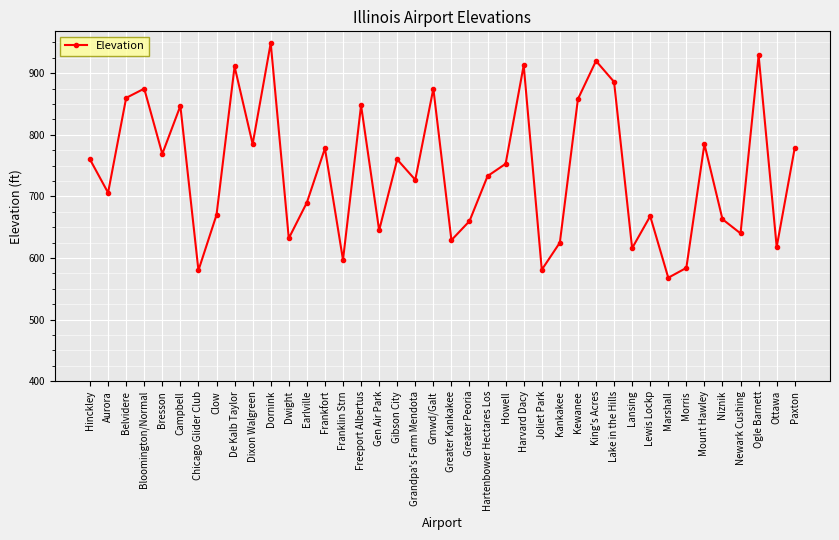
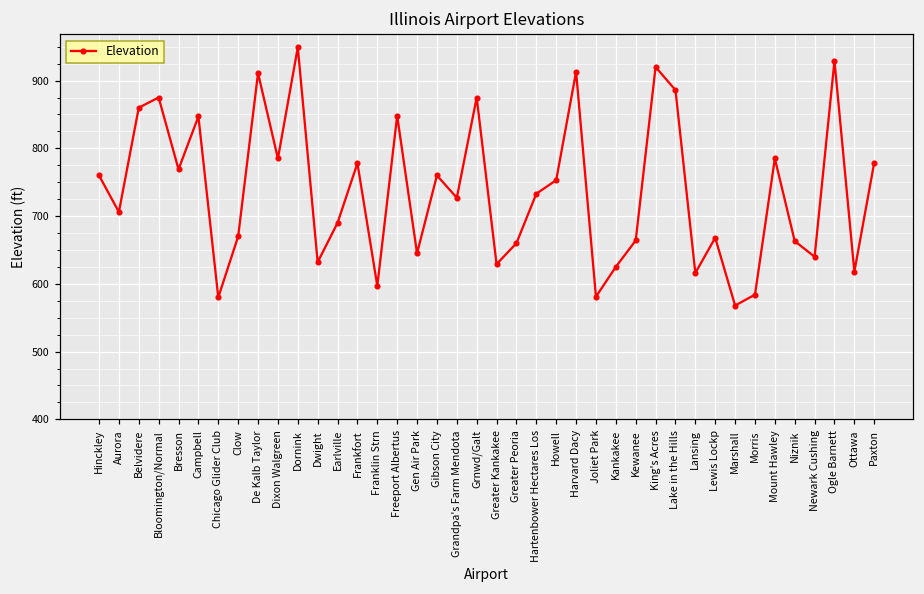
  {
    "Hinckley": 760,
    "Aurora": 710,
    "Belvidere": 860,
    "Bloomington/Normal": 880,
    "Bresson": 770,
    "Campbell": 850,
    "Chicago Glider Club": 580,
    "Clow": 670,
    "De Kalb Taylor": 910,
    "Dixon Walgreen": 790,
    "Dornink": 950,
    "Dwight": 630,
    "Earlville": 690,
    "Frankfort": 780,
    "Franklin Strn": 600,
    "Freeport Albertus": 850,
    "Gen Air Park": 650,
    "Gibson City": 760,
    "Grandpa's Farm Mendota": 730,
    "Grnwd/Galt": 880,
    "Greater Kankakee": 630,
    "Greater Peoria": 660,
    "Hartenbower Hectares Los": 730,
    "Howell": 750,
    "Harvard Dacy": 910,
    "Joliet Park": 580,
    "Kankakee": 630,
-   "Kewanee": 860,
+   "Kewanee": 660,
    "King's Acres": 920,
    "Lake in the Hills": 890,
    "Lansing": 620,
    "Lewis Lockp": 670,
    "Marshall": 570,
    "Morris": 580,
    "Mount Hawley": 790,
    "Niznik": 660,
    "Newark Cushing": 640,
    "Ogle Barnett": 930,
    "Ottawa": 620,
    "Paxton": 780
  }
